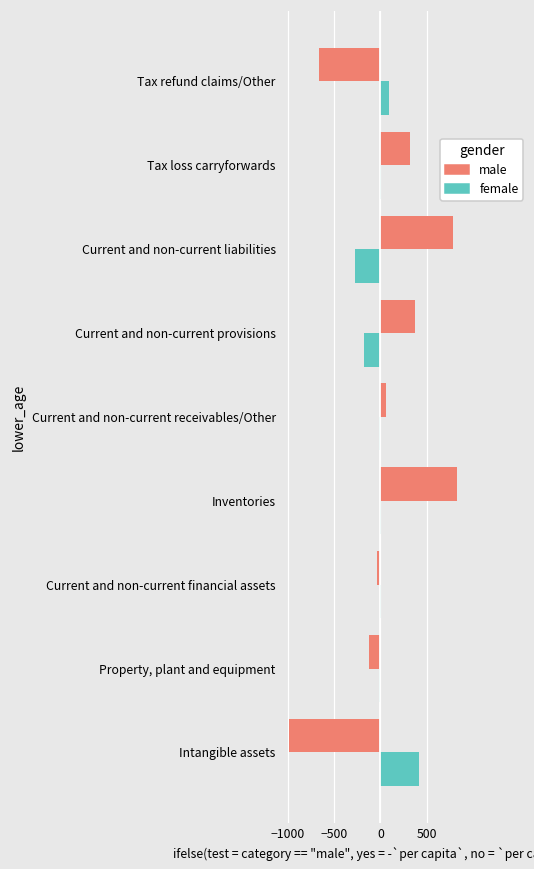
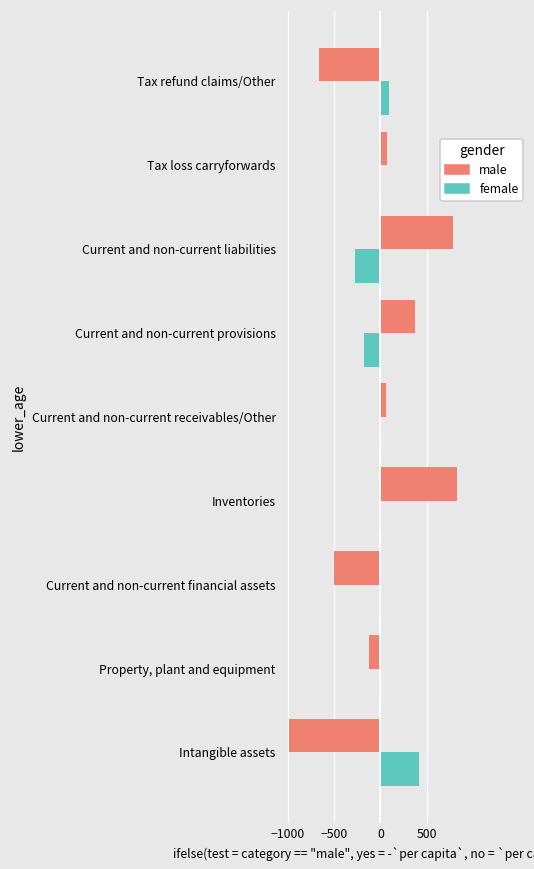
  {
    "male": {
      "Tax refund claims/Other": -700,
-     "Tax loss carryforwards": 300,
+     "Tax loss carryforwards": 100,
      "Current and non-current liabilities": 800,
      "Current and non-current provisions": 400,
      "Current and non-current receivables/Other": 100,
      "Inventories": 800,
-     "Current and non-current financial assets": 0,
+     "Current and non-current financial assets": -500,
      "Property, plant and equipment": -100,
      "Intangible assets": -1000
    },
    "female": {
      "Tax refund claims/Other": 100,
      "Current and non-current liabilities": -300,
      "Current and non-current provisions": -200,
      "Intangible assets": 400
    }
  }
